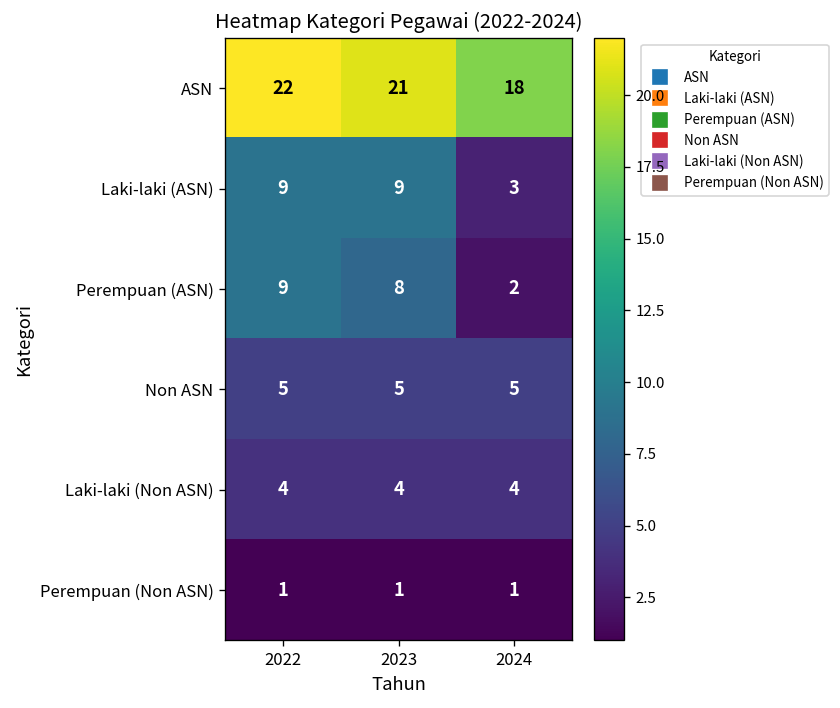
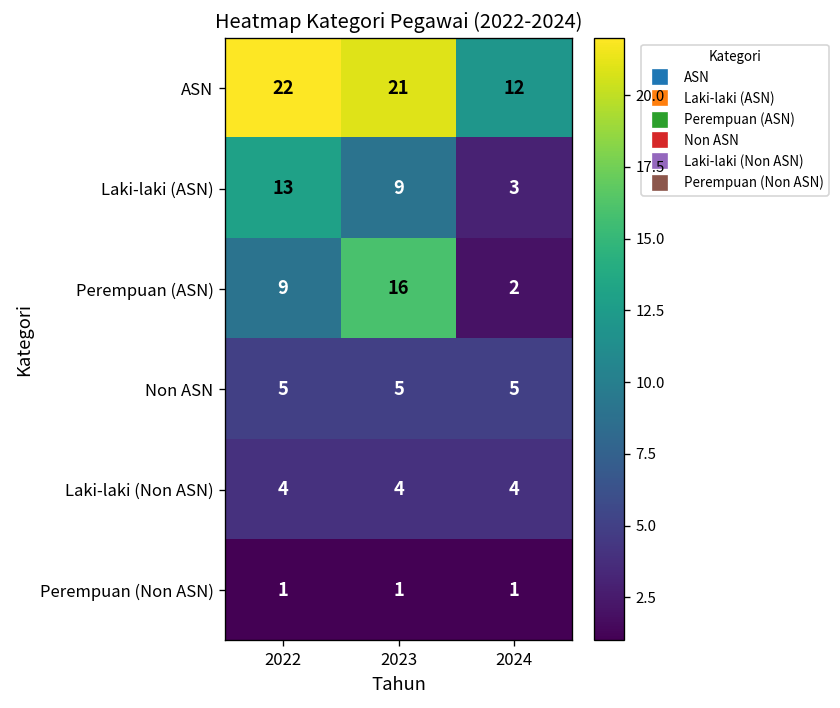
  {
    "ASN": {
      "2022": 22,
      "2023": 21,
-     "2024": 18
+     "2024": 12
    },
    "Laki-laki (ASN)": {
-     "2022": 9,
+     "2022": 13,
      "2023": 9,
      "2024": 3
    },
    "Perempuan (ASN)": {
      "2022": 9,
-     "2023": 8,
+     "2023": 16,
      "2024": 2
    },
    "Non ASN": {
      "2022": 5,
      "2023": 5,
      "2024": 5
    },
    "Laki-laki (Non ASN)": {
      "2022": 4,
      "2023": 4,
      "2024": 4
    },
    "Perempuan (Non ASN)": {
      "2022": 1,
      "2023": 1,
      "2024": 1
    }
  }
